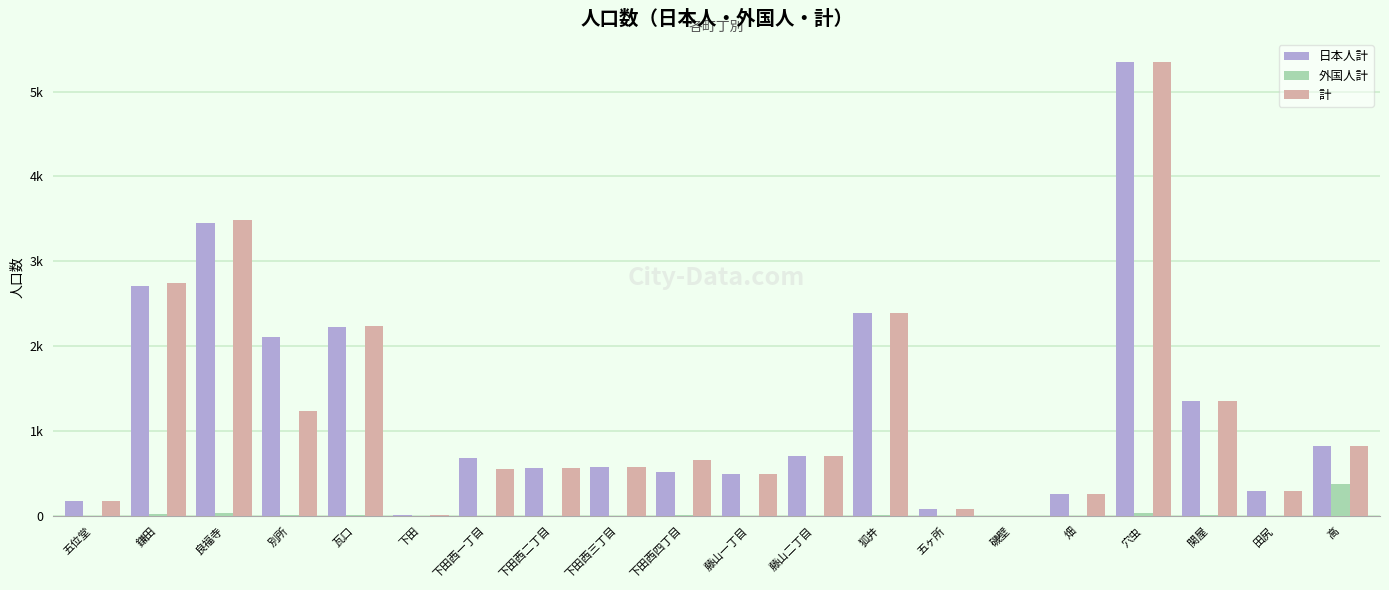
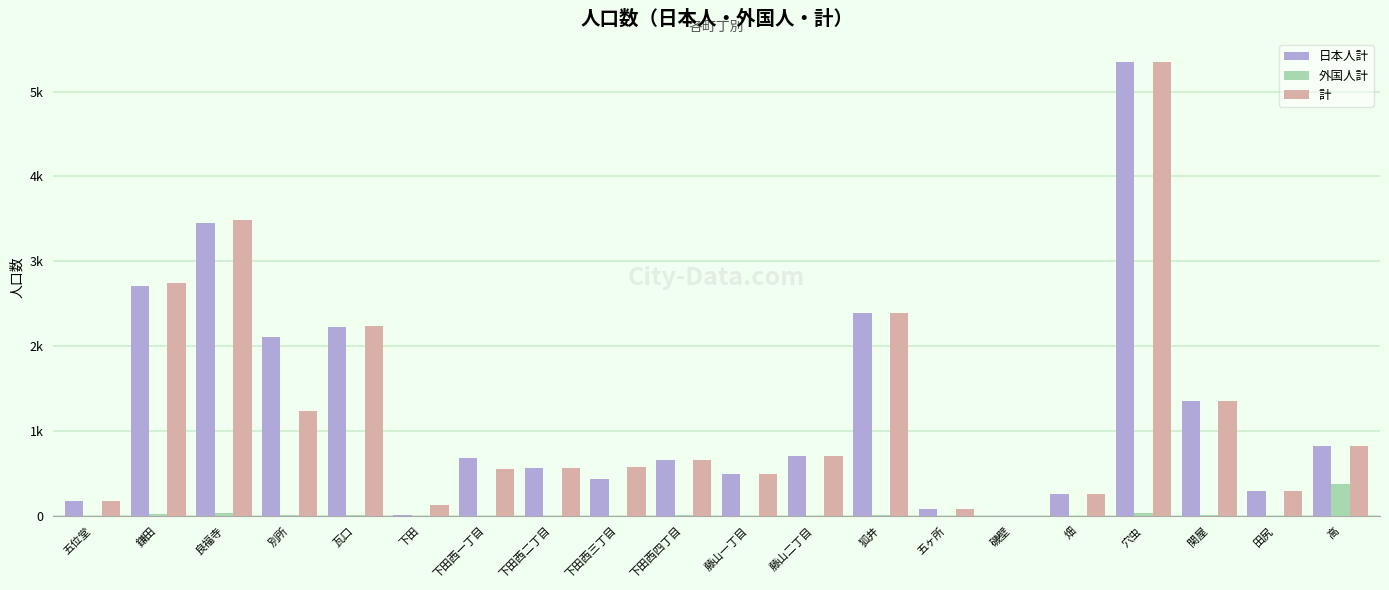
  {
    "日本人計": {
      "五位堂": 200,
      "鎌田": 2700,
      "良福寺": 3500,
      "別所": 2100,
      "瓦口": 2200,
      "下田西一丁目": 700,
      "下田西二丁目": 600,
-     "下田西三丁目": 600,
-     "下田西四丁目": 500,
+     "下田西三丁目": 400,
+     "下田西四丁目": 700,
      "藤山一丁目": 500,
      "藤山二丁目": 700,
      "狐井": 2400,
      "五ヶ所": 100,
      "畑": 300,
      "穴虫": 5400,
      "関屋": 1400,
      "田尻": 300,
      "高": 800
    },
    "外国人計": {
      "五位堂": 0,
      "良福寺": 0,
      "下田": 0,
      "磯壁": 0,
      "畑": 0,
      "穴虫": 0,
      "田尻": 0,
      "高": 400
    },
    "計": {
      "五位堂": 200,
      "鎌田": 2700,
      "良福寺": 3500,
      "別所": 1200,
      "瓦口": 2200,
-     "下田": 0,
+     "下田": 100,
      "下田西一丁目": 600,
      "下田西二丁目": 600,
      "下田西三丁目": 600,
      "下田西四丁目": 700,
      "藤山一丁目": 500,
      "藤山二丁目": 700,
      "狐井": 2400,
      "五ヶ所": 100,
      "畑": 300,
      "穴虫": 5400,
      "関屋": 1400,
      "田尻": 300,
      "高": 800
    }
  }
